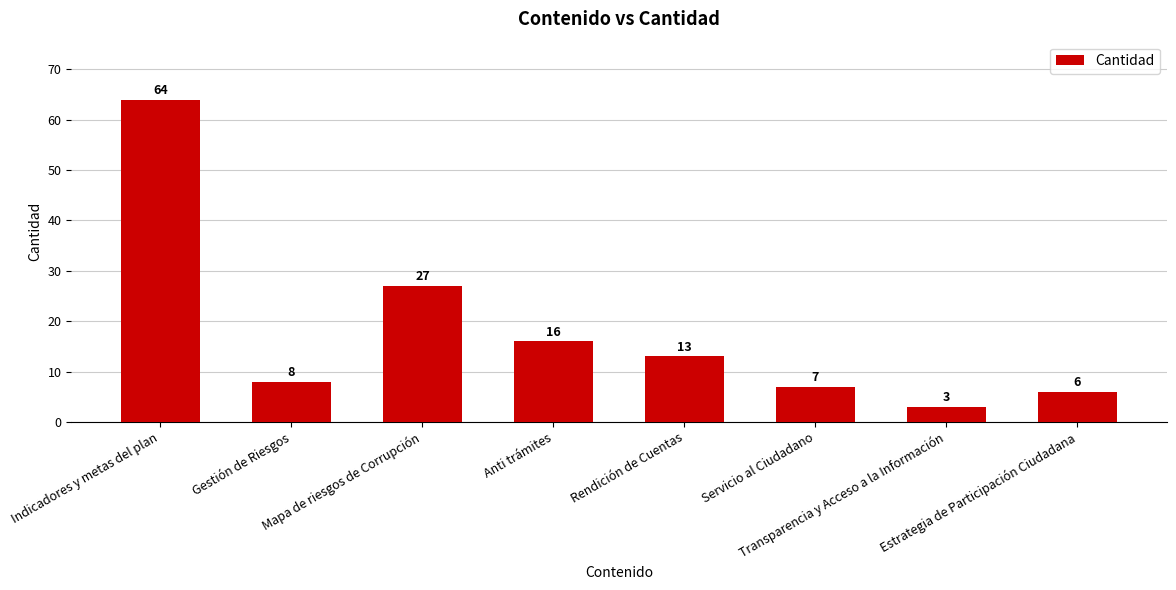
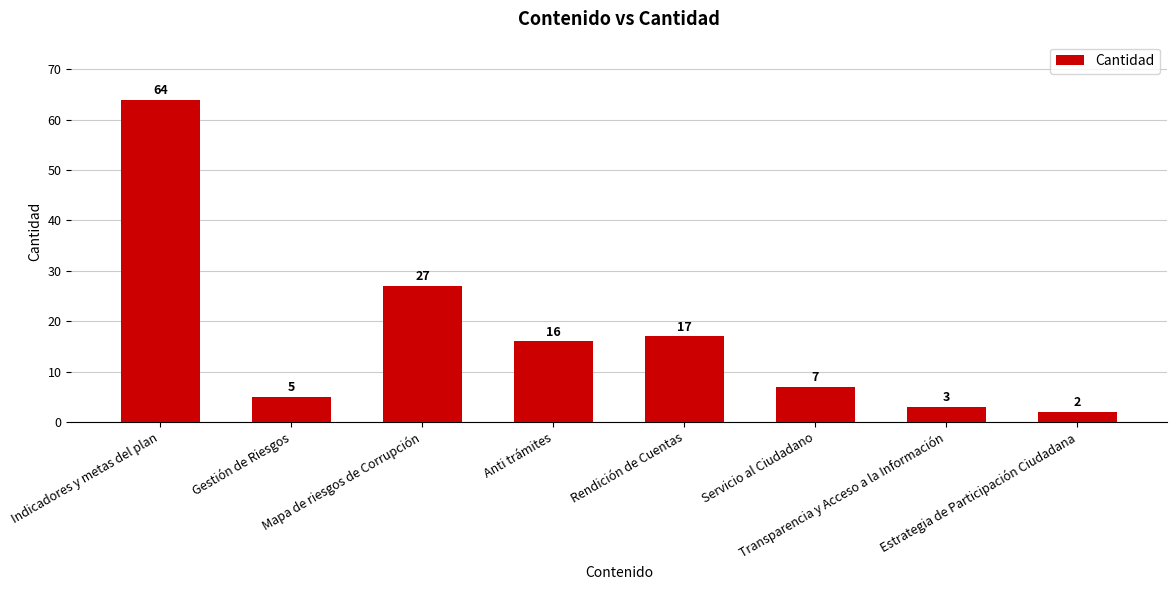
  {
    "Indicadores y metas del plan": 64,
-   "Gestión de Riesgos": 8,
+   "Gestión de Riesgos": 5,
    "Mapa de riesgos de Corrupción": 27,
    "Anti trámites": 16,
-   "Rendición de Cuentas": 13,
+   "Rendición de Cuentas": 17,
    "Servicio al Ciudadano": 7,
    "Transparencia y Acceso a la Información": 3,
-   "Estrategia de Participación Ciudadana": 6
+   "Estrategia de Participación Ciudadana": 2
  }
